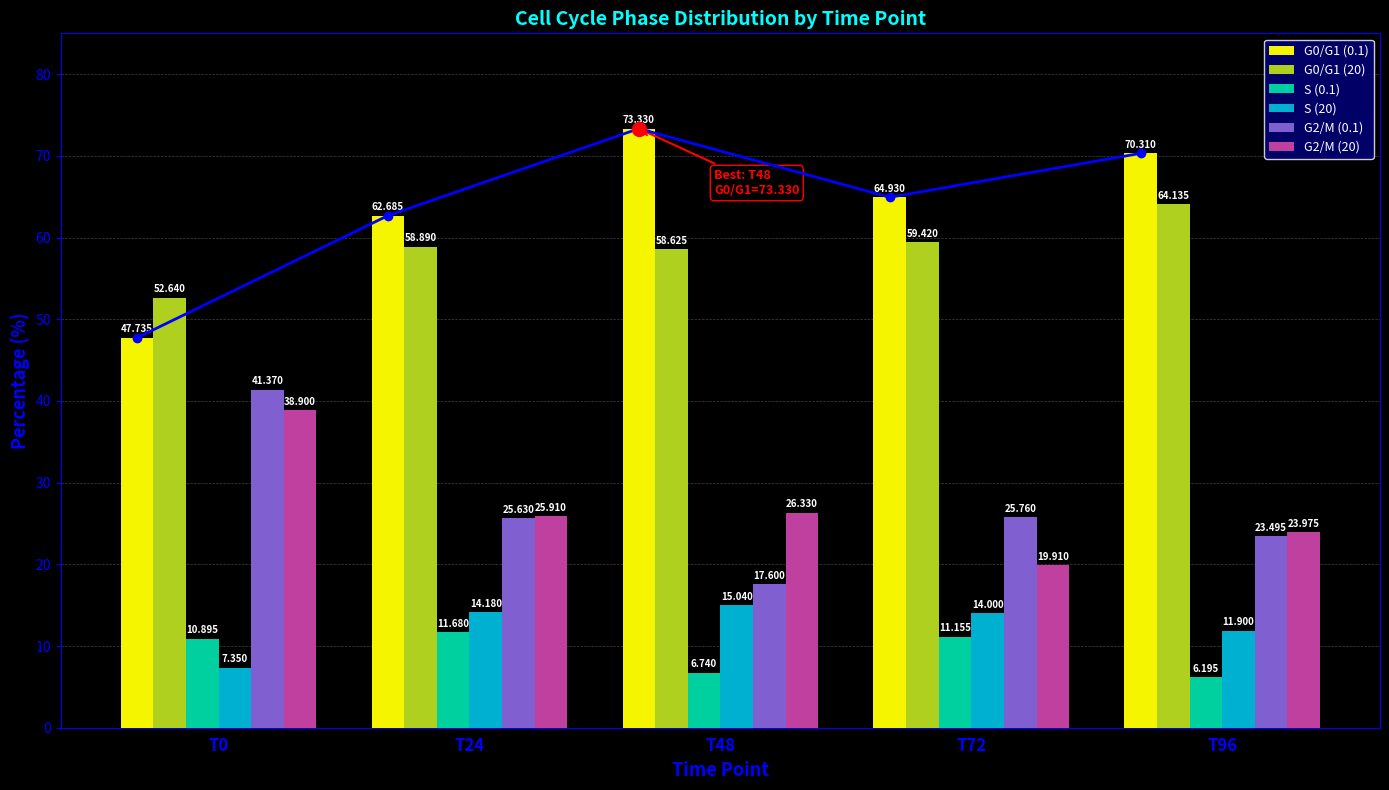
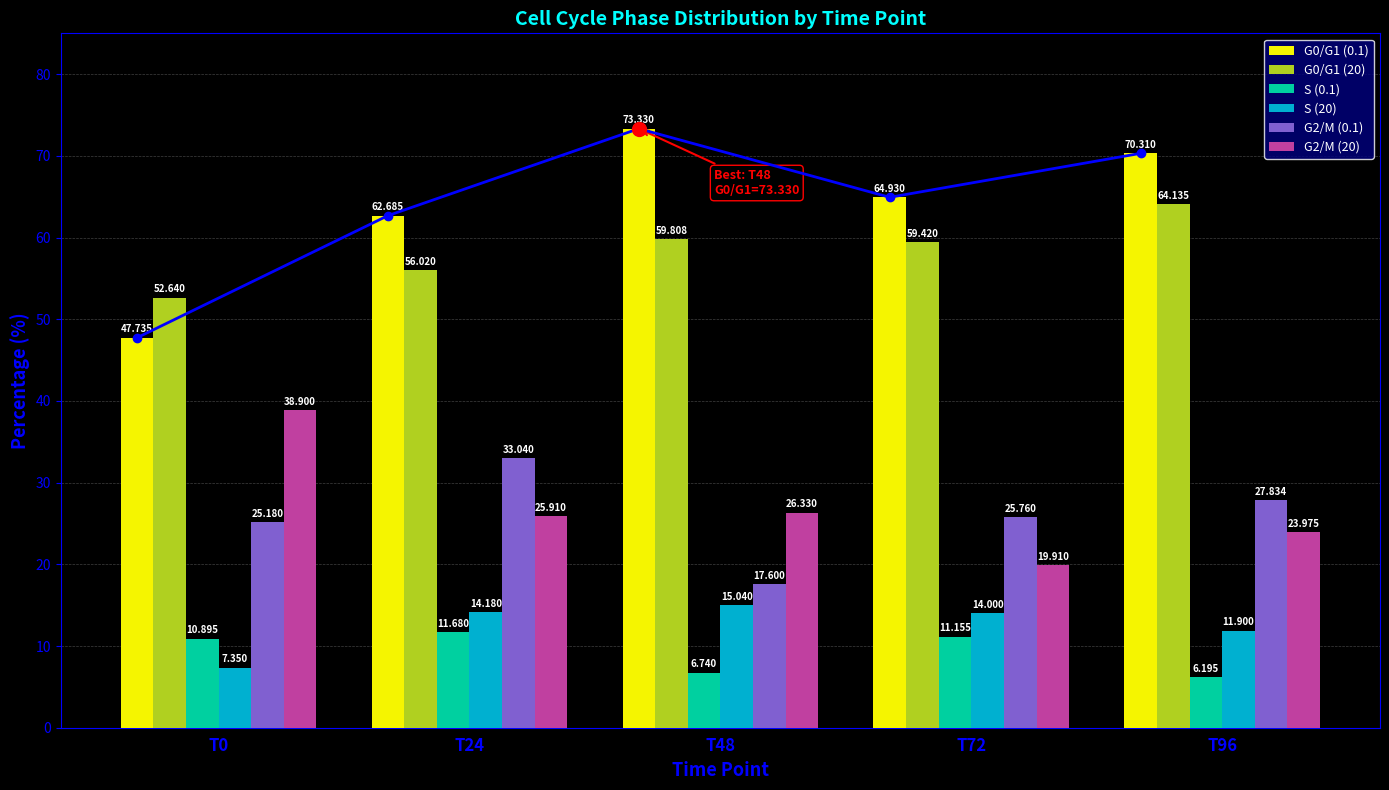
  {
    "G0/G1 (0.1)": {
      "T0": 47.735,
      "T24": 62.685,
      "T48": 73.330,
      "T72": 64.930,
      "T96": 70.310
    },
    "G0/G1 (20)": {
      "T0": 52.640,
-     "T24": 58.890,
-     "T48": 58.625,
+     "T24": 56.020,
+     "T48": 59.808,
      "T72": 59.420,
      "T96": 64.135
    },
    "G2/M (0.1)": {
-     "T0": 41.370,
-     "T24": 25.630,
+     "T0": 25.180,
+     "T24": 33.040,
      "T48": 17.600,
      "T72": 25.760,
-     "T96": 23.495
+     "T96": 27.834
    },
    "G2/M (20)": {
      "T0": 38.900,
      "T24": 25.910,
      "T48": 26.330,
      "T72": 19.910,
      "T96": 23.975
    }
  }
